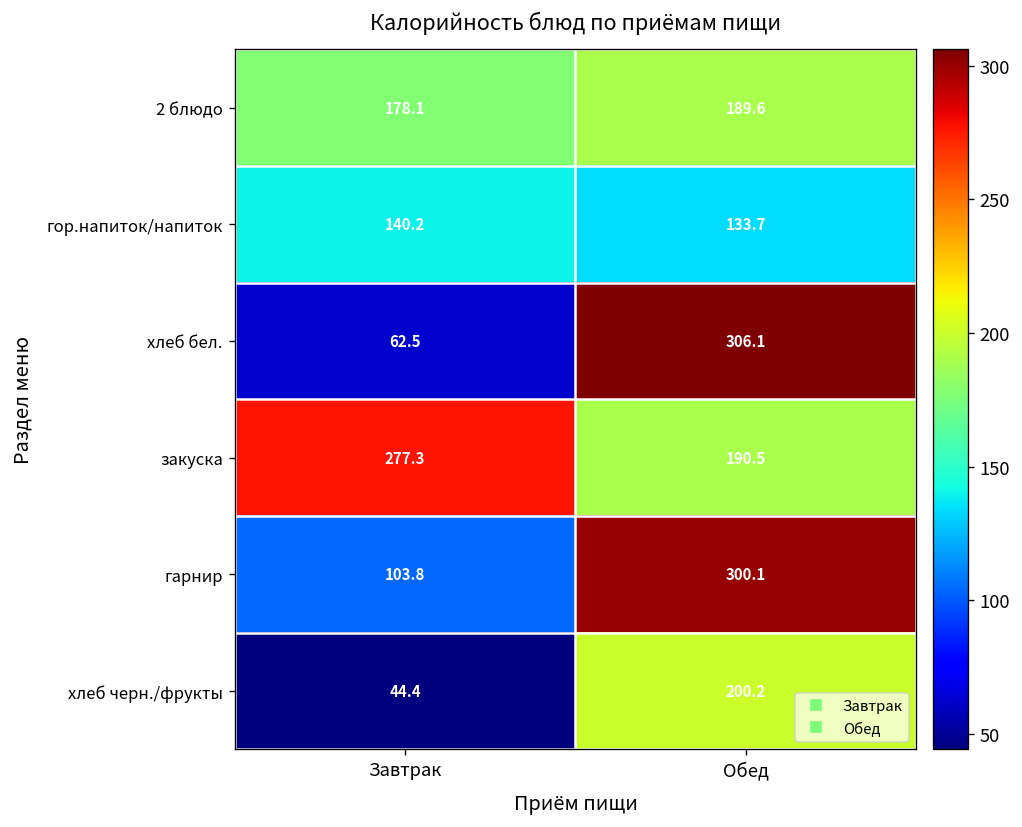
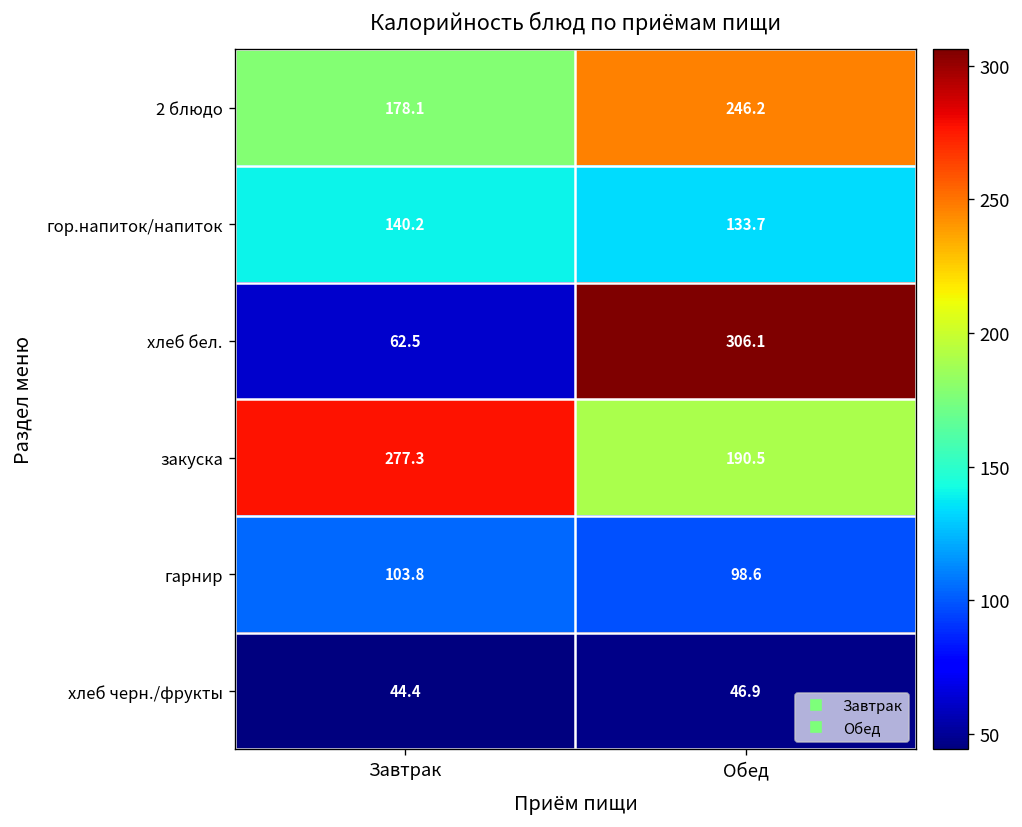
  {
    "2 блюдо": {
      "Завтрак": 178.1,
-     "Обед": 189.6
+     "Обед": 246.2
    },
    "гор.напиток/напиток": {
      "Завтрак": 140.2,
      "Обед": 133.7
    },
    "хлеб бел.": {
      "Завтрак": 62.5,
      "Обед": 306.1
    },
    "закуска": {
      "Завтрак": 277.3,
      "Обед": 190.5
    },
    "гарнир": {
      "Завтрак": 103.8,
-     "Обед": 300.1
+     "Обед": 98.6
    },
    "хлеб черн./фрукты": {
      "Завтрак": 44.4,
-     "Обед": 200.2
+     "Обед": 46.9
    }
  }
